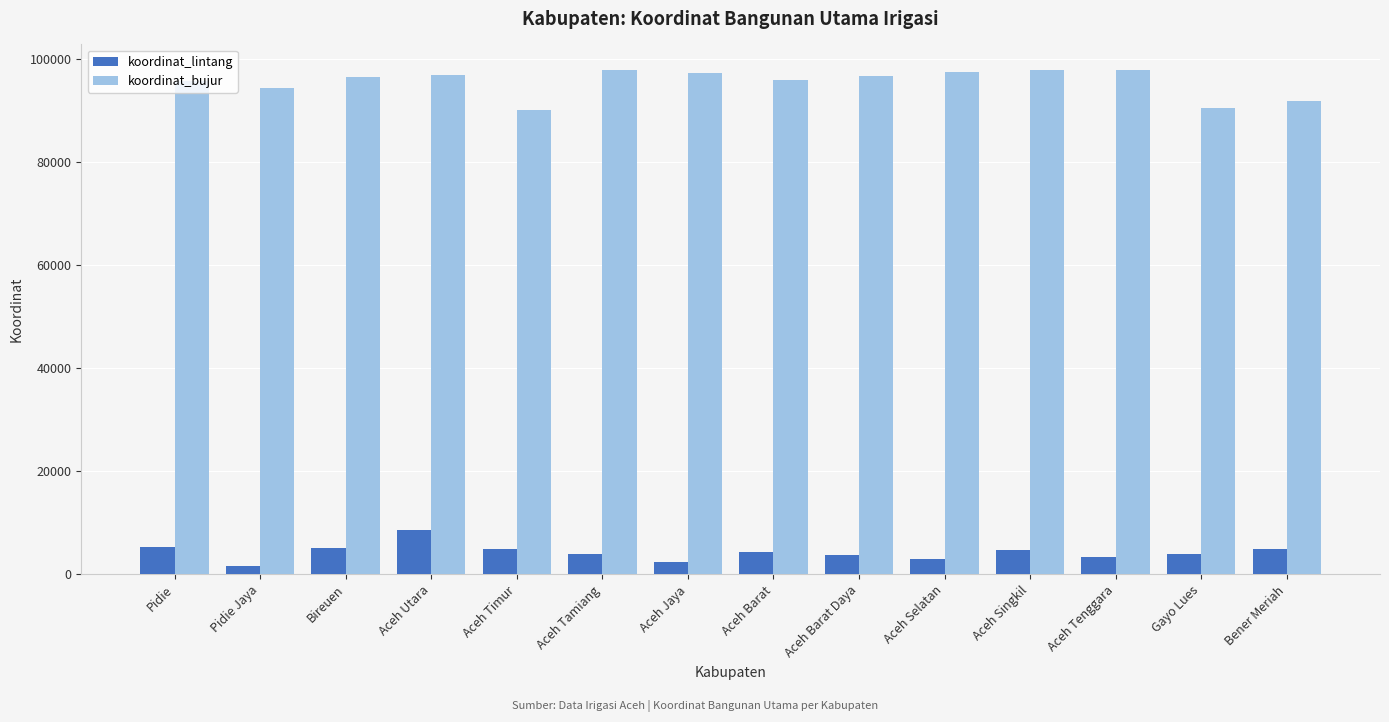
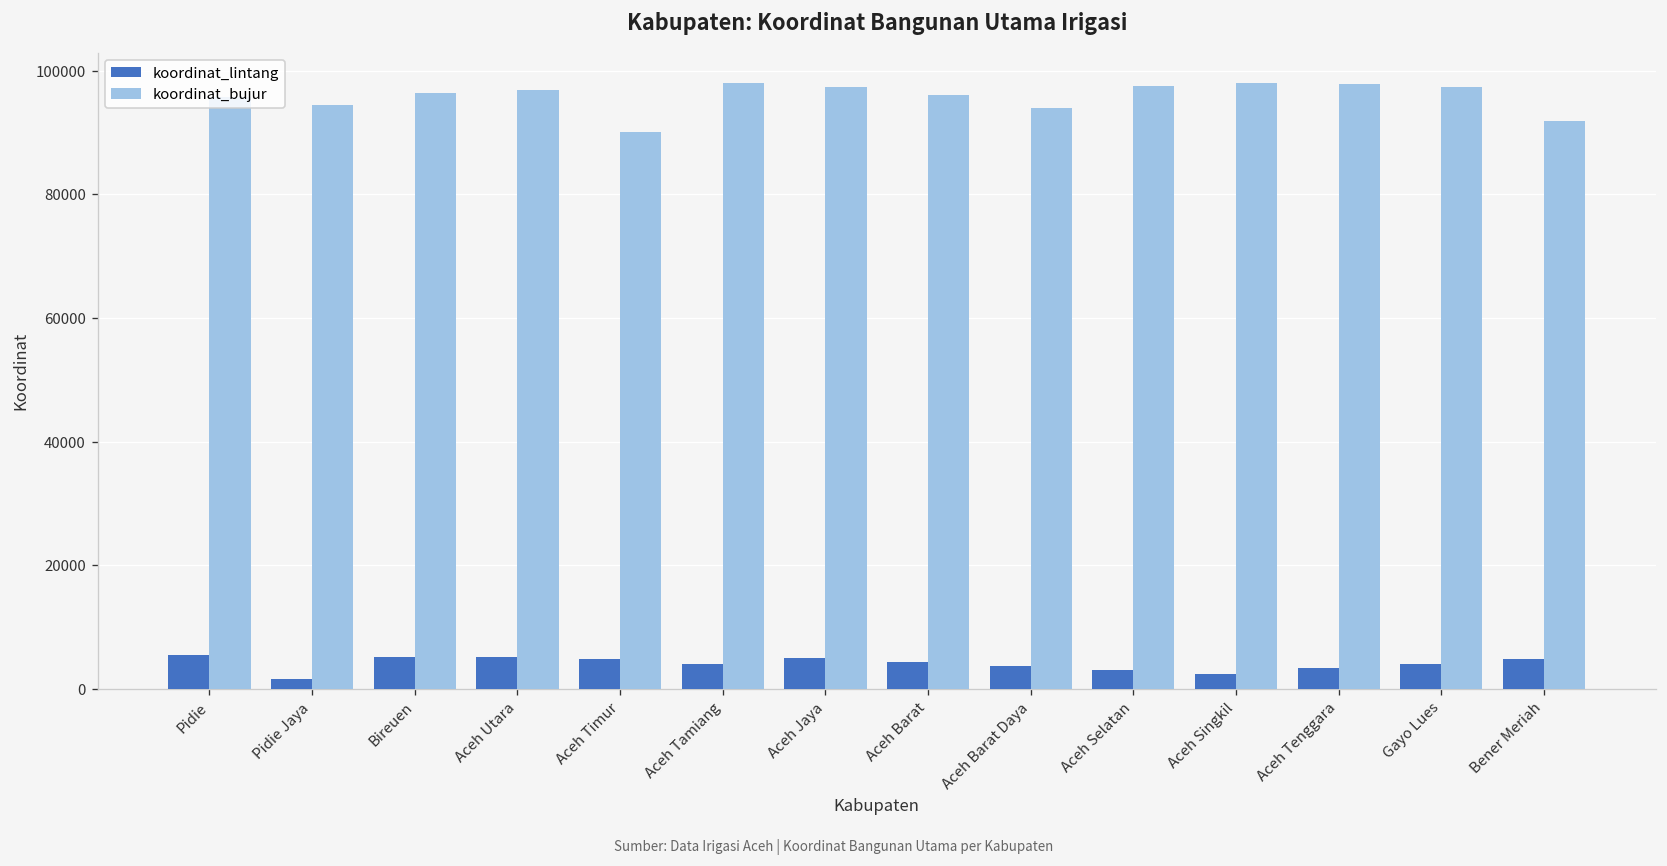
  {
    "koordinat_lintang": {
      "Pidie": 5000,
      "Pidie Jaya": 2000,
      "Bireuen": 5000,
-     "Aceh Utara": 9000,
+     "Aceh Utara": 5000,
      "Aceh Timur": 5000,
      "Aceh Tamiang": 4000,
-     "Aceh Jaya": 2000,
+     "Aceh Jaya": 5000,
      "Aceh Barat": 4000,
      "Aceh Barat Daya": 4000,
      "Aceh Selatan": 3000,
-     "Aceh Singkil": 5000,
+     "Aceh Singkil": 2000,
      "Aceh Tenggara": 3000,
      "Gayo Lues": 4000,
      "Bener Meriah": 5000
    },
    "koordinat_bujur": {
      "Pidie Jaya": 94000,
      "Bireuen": 96000,
      "Aceh Utara": 97000,
      "Aceh Timur": 90000,
      "Aceh Tamiang": 98000,
      "Aceh Jaya": 97000,
      "Aceh Barat": 96000,
-     "Aceh Barat Daya": 97000,
+     "Aceh Barat Daya": 94000,
      "Aceh Selatan": 98000,
      "Aceh Singkil": 98000,
      "Aceh Tenggara": 98000,
-     "Gayo Lues": 91000,
+     "Gayo Lues": 97000,
      "Bener Meriah": 92000
    }
  }
